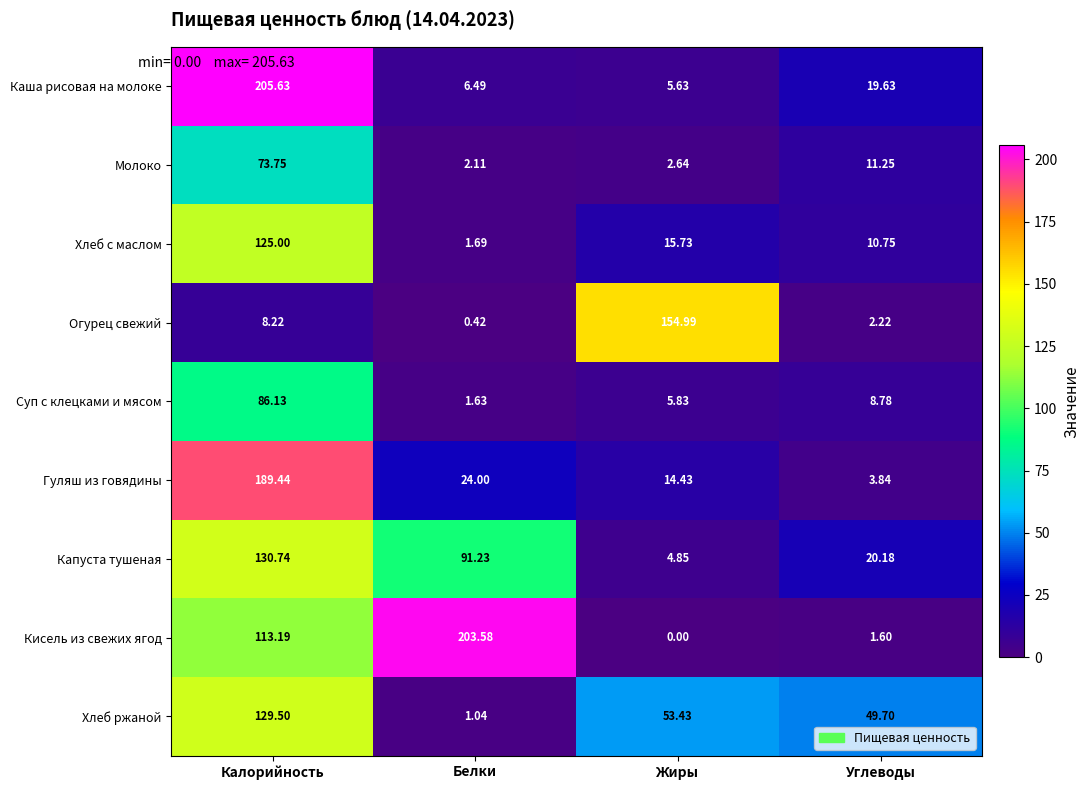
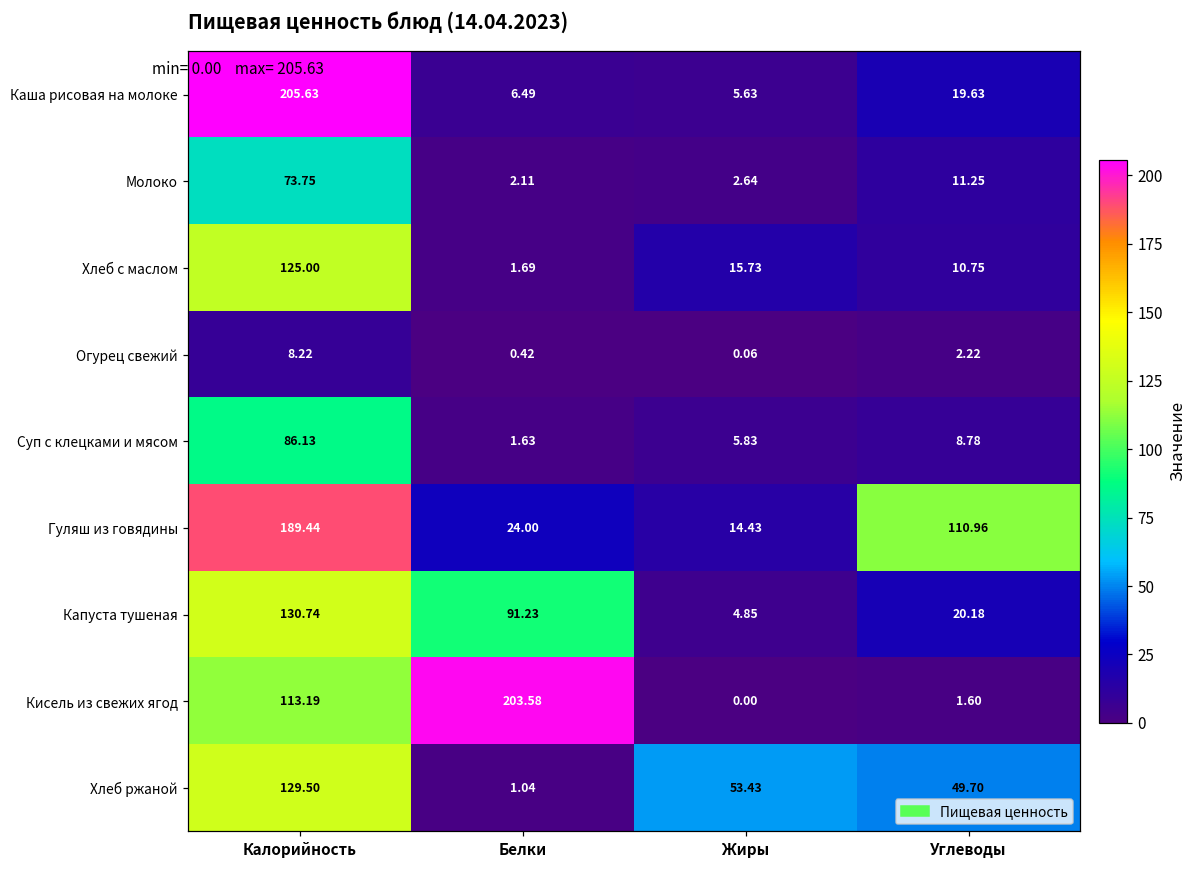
  {
    "Каша рисовая на молоке": {
      "Калорийность": 205.63,
      "Белки": 6.49,
      "Жиры": 5.63,
      "Углеводы": 19.63
    },
    "Молоко": {
      "Калорийность": 73.75,
      "Белки": 2.11,
      "Жиры": 2.64,
      "Углеводы": 11.25
    },
    "Хлеб с маслом": {
      "Калорийность": 125.00,
      "Белки": 1.69,
      "Жиры": 15.73,
      "Углеводы": 10.75
    },
    "Огурец свежий": {
      "Калорийность": 8.22,
      "Белки": 0.42,
-     "Жиры": 154.99,
+     "Жиры": 0.06,
      "Углеводы": 2.22
    },
    "Суп с клецками и мясом": {
      "Калорийность": 86.13,
      "Белки": 1.63,
      "Жиры": 5.83,
      "Углеводы": 8.78
    },
    "Гуляш из говядины": {
      "Калорийность": 189.44,
      "Белки": 24.00,
      "Жиры": 14.43,
-     "Углеводы": 3.84
+     "Углеводы": 110.96
    },
    "Капуста тушеная": {
      "Калорийность": 130.74,
      "Белки": 91.23,
      "Жиры": 4.85,
      "Углеводы": 20.18
    },
    "Кисель из свежих ягод": {
      "Калорийность": 113.19,
      "Белки": 203.58,
      "Жиры": 0.00,
      "Углеводы": 1.60
    },
    "Хлеб ржаной": {
      "Калорийность": 129.50,
      "Белки": 1.04,
      "Жиры": 53.43,
      "Углеводы": 49.70
    }
  }
